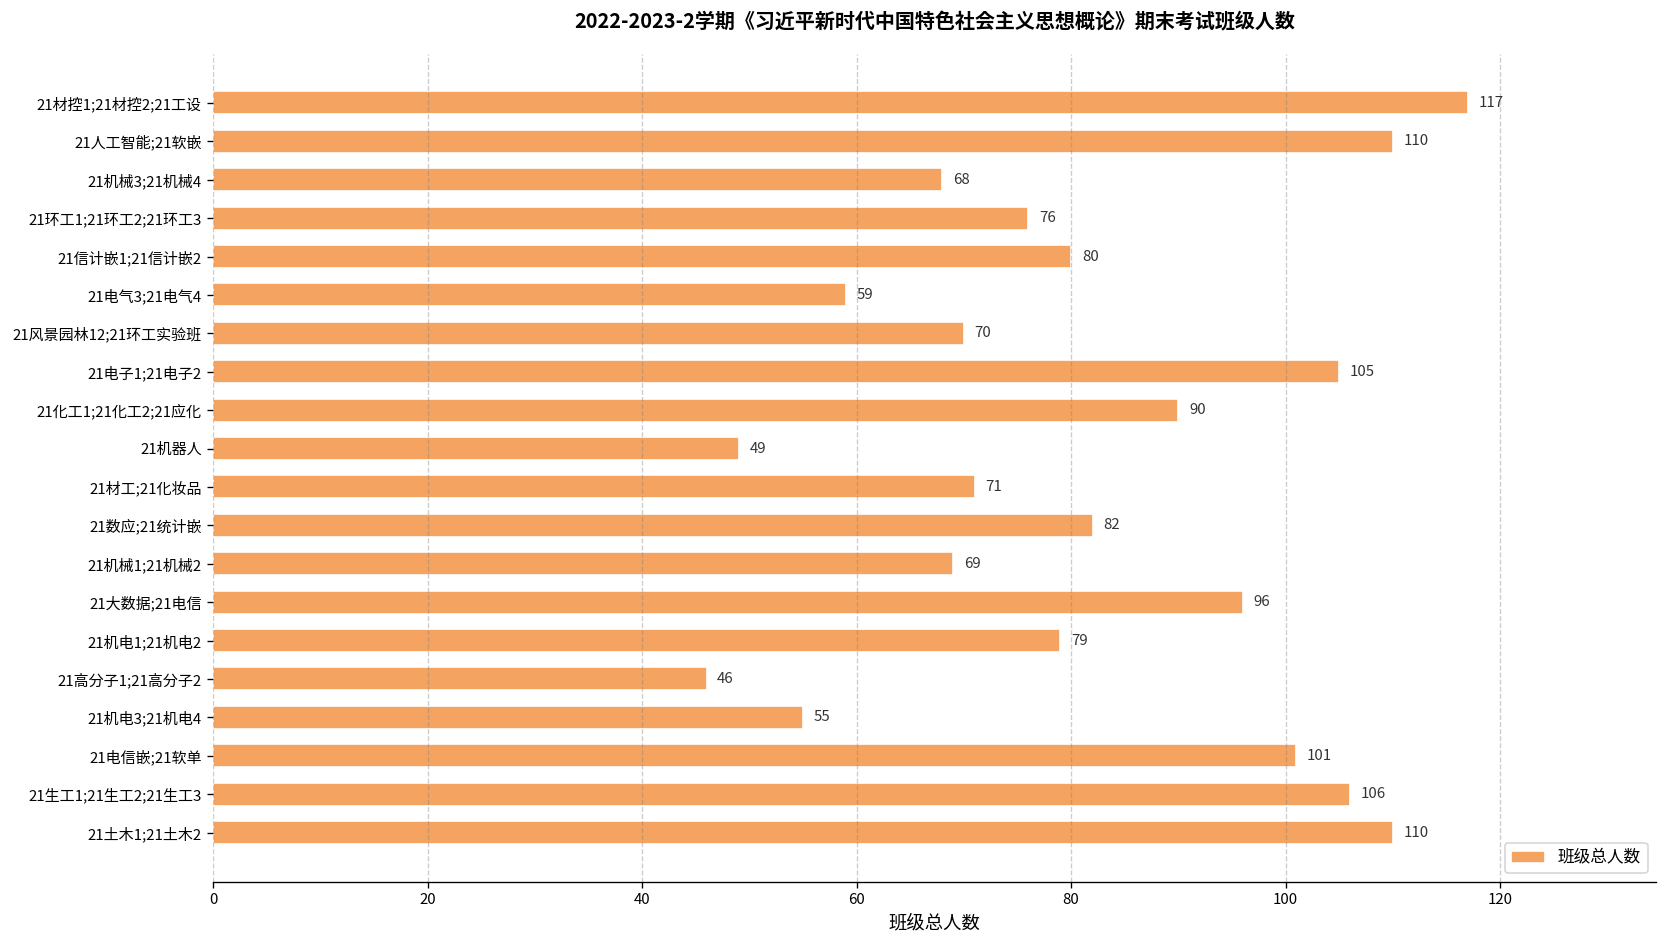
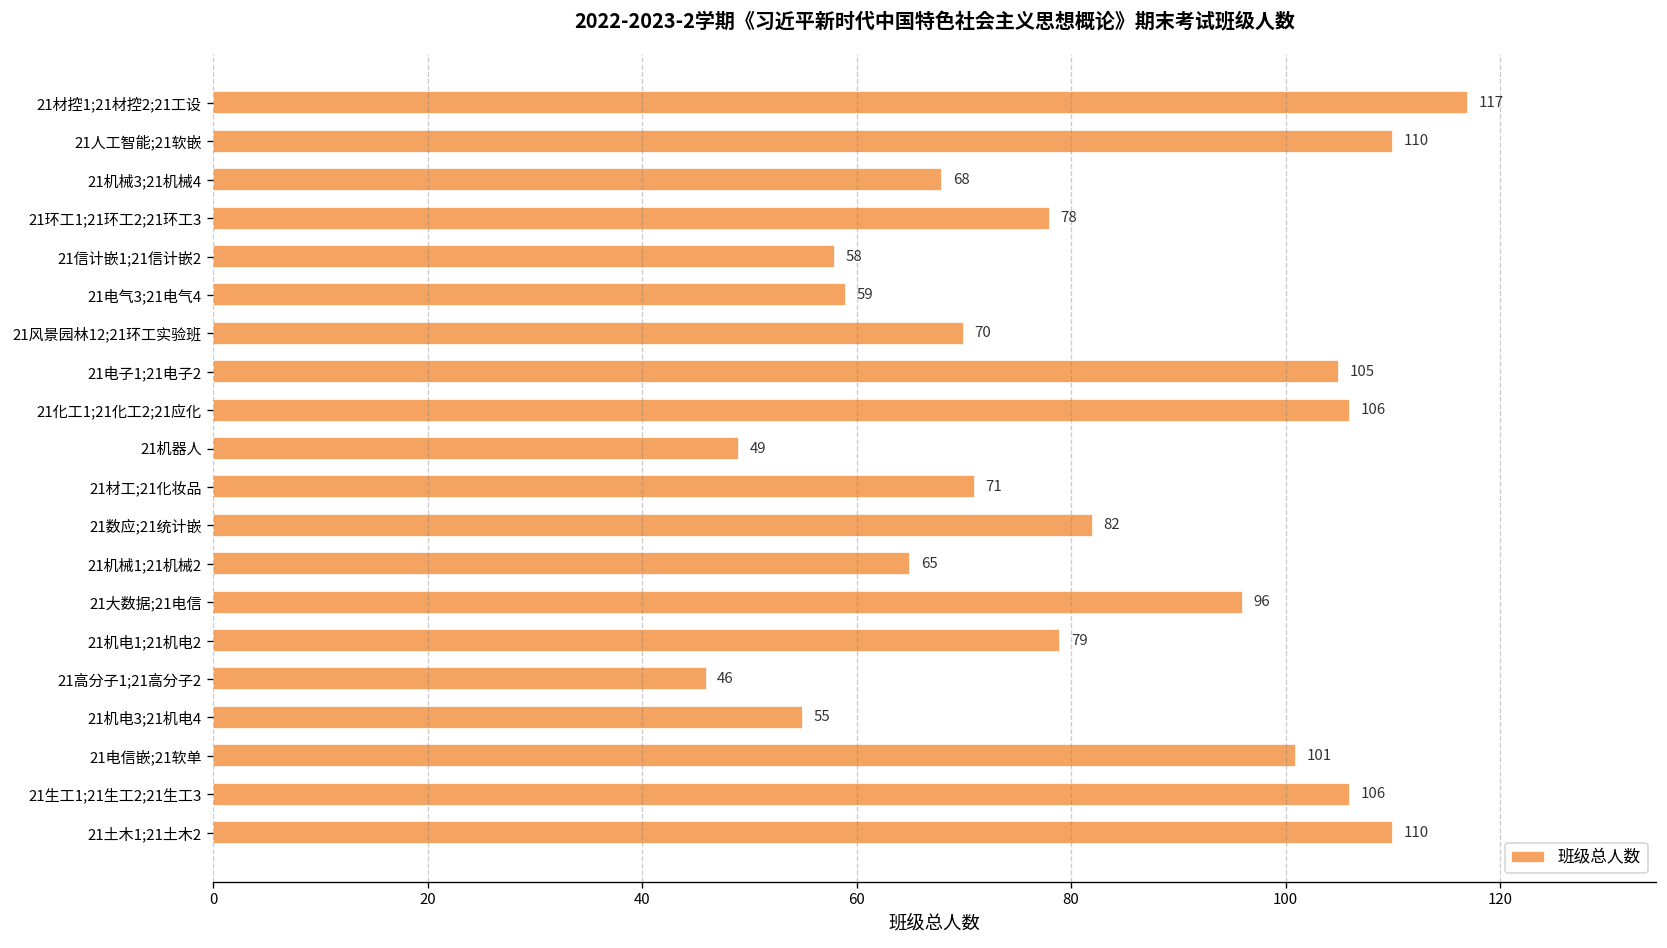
  {
    "21材控1;21材控2;21工设": 117,
    "21人工智能;21软嵌": 110,
    "21机械3;21机械4": 68,
-   "21环工1;21环工2;21环工3": 76,
-   "21信计嵌1;21信计嵌2": 80,
+   "21环工1;21环工2;21环工3": 78,
+   "21信计嵌1;21信计嵌2": 58,
    "21电气3;21电气4": 59,
    "21风景园林12;21环工实验班": 70,
    "21电子1;21电子2": 105,
-   "21化工1;21化工2;21应化": 90,
+   "21化工1;21化工2;21应化": 106,
    "21机器人": 49,
    "21材工;21化妆品": 71,
    "21数应;21统计嵌": 82,
-   "21机械1;21机械2": 69,
+   "21机械1;21机械2": 65,
    "21大数据;21电信": 96,
    "21机电1;21机电2": 79,
    "21高分子1;21高分子2": 46,
    "21机电3;21机电4": 55,
    "21电信嵌;21软单": 101,
    "21生工1;21生工2;21生工3": 106,
    "21土木1;21土木2": 110
  }
